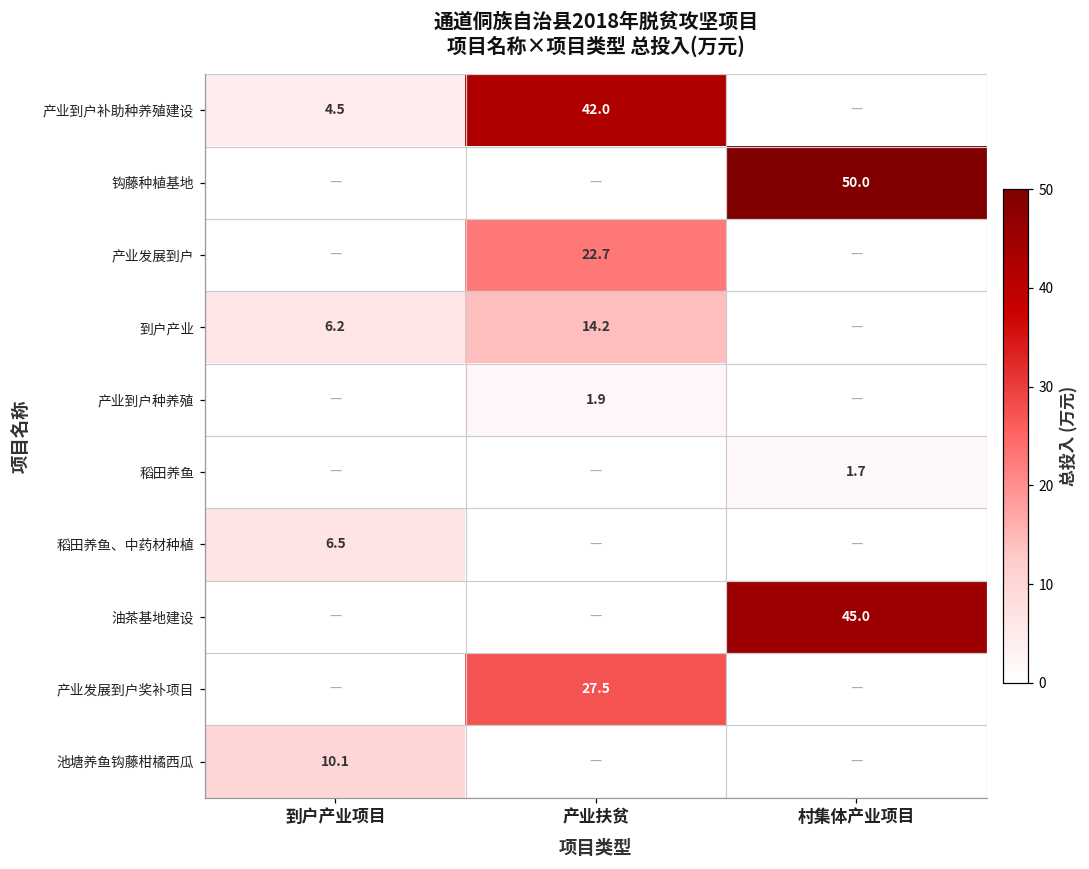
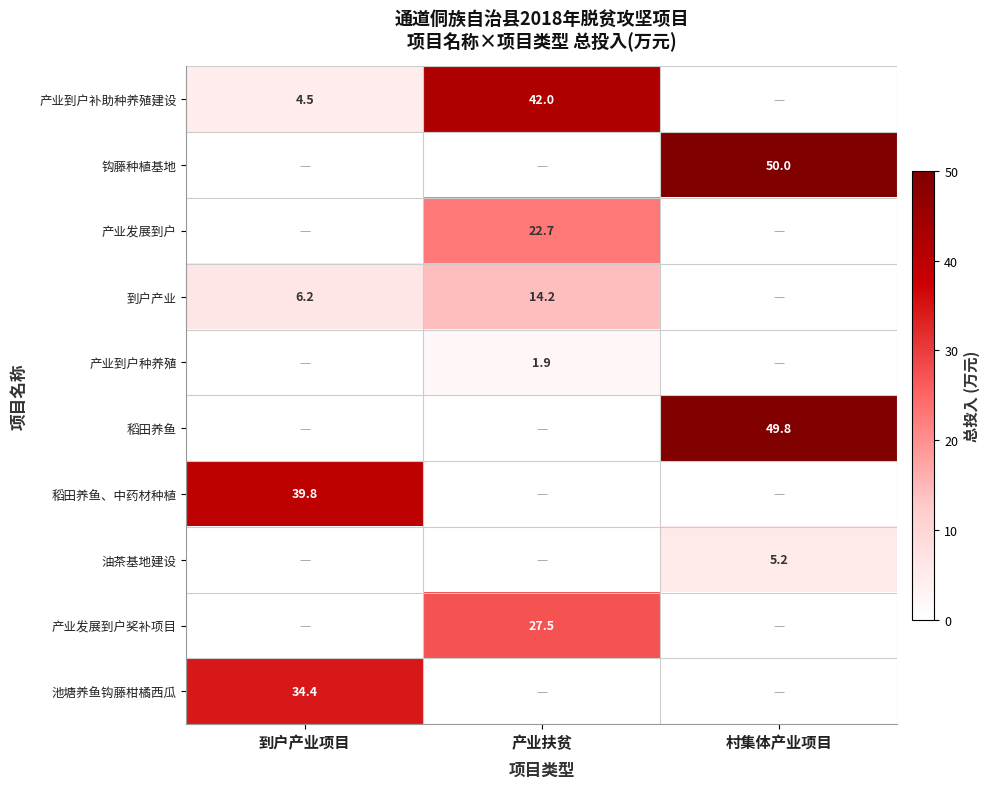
  {
    "产业到户补助种养殖建设": {
      "到户产业项目": 4.5,
      "产业扶贫": 42.0
    },
    "钩藤种植基地": {
      "村集体产业项目": 50.0
    },
    "产业发展到户": {
      "产业扶贫": 22.7
    },
    "到户产业": {
      "到户产业项目": 6.2,
      "产业扶贫": 14.2
    },
    "产业到户种养殖": {
      "产业扶贫": 1.9
    },
    "稻田养鱼": {
-     "村集体产业项目": 1.7
+     "村集体产业项目": 49.8
    },
    "稻田养鱼、中药材种植": {
-     "到户产业项目": 6.5
+     "到户产业项目": 39.8
    },
    "油茶基地建设": {
-     "村集体产业项目": 45.0
+     "村集体产业项目": 5.2
    },
    "产业发展到户奖补项目": {
      "产业扶贫": 27.5
    },
    "池塘养鱼钩藤柑橘西瓜": {
-     "到户产业项目": 10.1
+     "到户产业项目": 34.4
    }
  }
